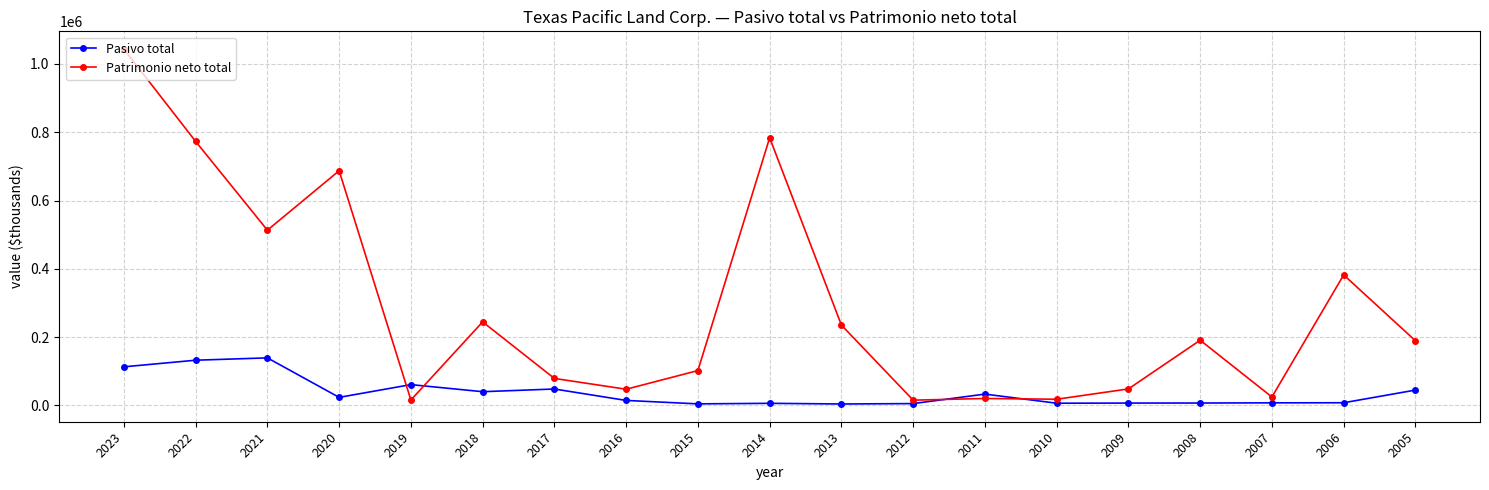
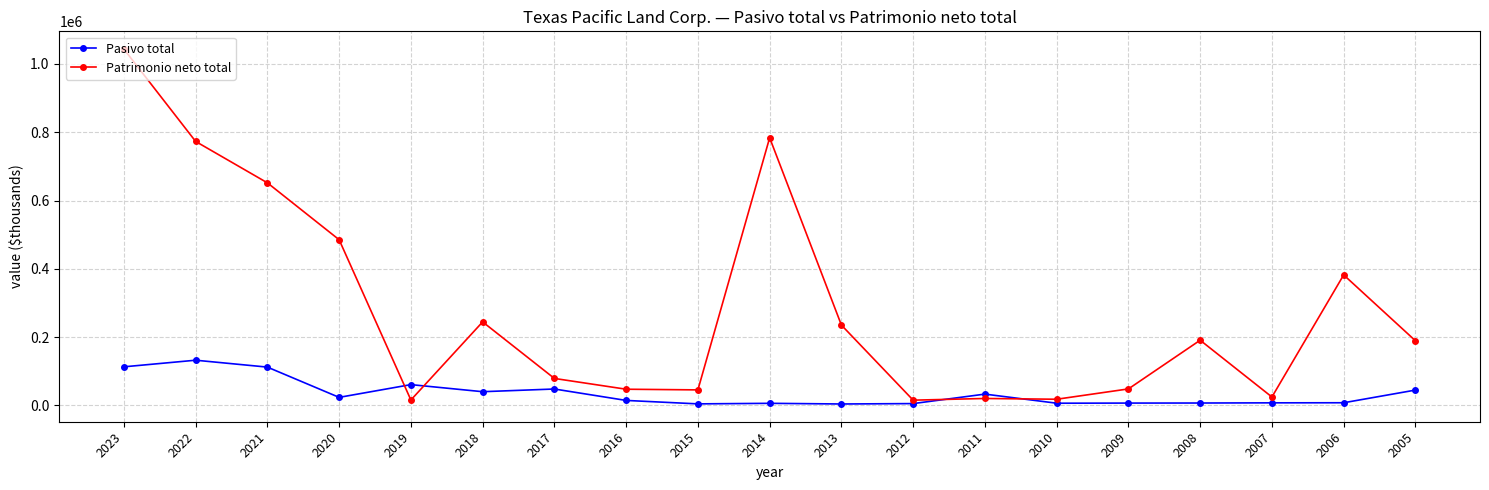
  {
    "Pasivo total": {
      "2023": 110000,
      "2022": 130000,
-     "2021": 140000,
+     "2021": 110000,
      "2020": 20000,
      "2019": 60000,
      "2018": 40000,
      "2017": 50000,
      "2016": 10000,
      "2015": 0,
      "2014": 10000,
      "2013": 0,
      "2012": 10000,
      "2011": 30000,
      "2010": 10000,
      "2009": 10000,
      "2008": 10000,
      "2007": 10000,
      "2006": 10000,
      "2005": 50000
    },
    "Patrimonio neto total": {
      "2022": 770000,
-     "2021": 510000,
-     "2020": 690000,
+     "2021": 650000,
+     "2020": 490000,
      "2019": 20000,
      "2018": 240000,
      "2017": 80000,
      "2016": 50000,
-     "2015": 100000,
+     "2015": 50000,
      "2014": 780000,
      "2013": 240000,
      "2012": 20000,
      "2011": 20000,
      "2010": 20000,
      "2009": 50000,
      "2008": 190000,
      "2007": 20000,
      "2006": 380000,
      "2005": 190000
    }
  }
